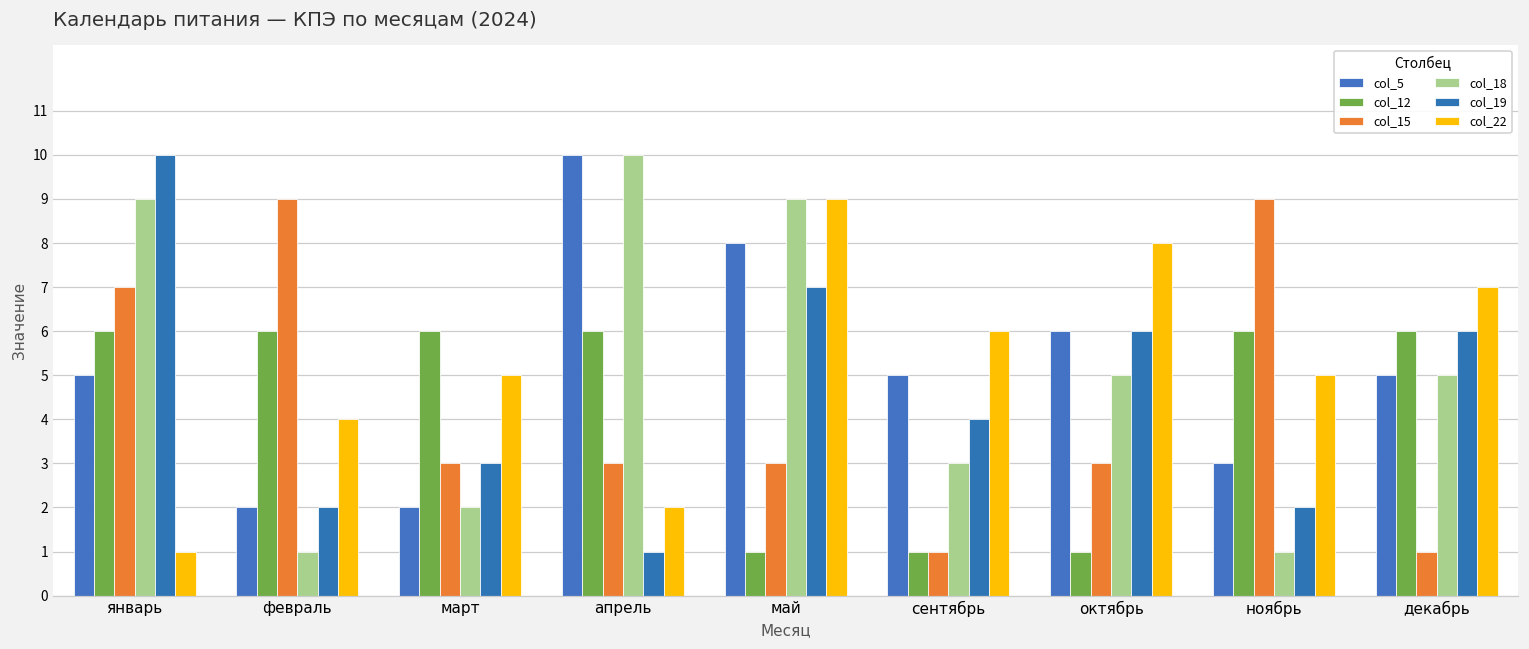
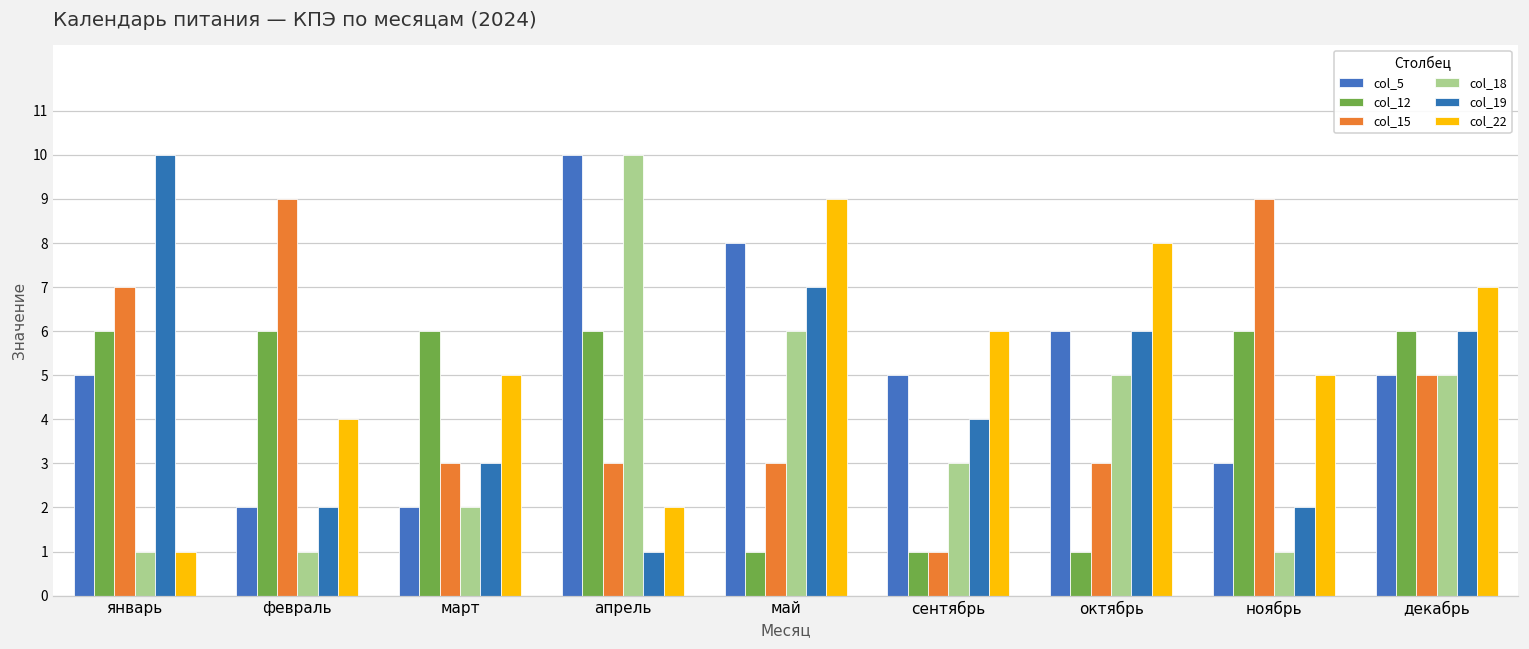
  {
    "col_12": {
      "январь": 6,
      "февраль": 6,
      "март": 6,
      "апрель": 6,
      "май": 1,
      "сентябрь": 1,
      "октябрь": 1,
      "ноябрь": 6,
      "декабрь": 6
    },
    "col_15": {
      "январь": 7,
      "февраль": 9,
      "март": 3,
      "апрель": 3,
      "май": 3,
      "сентябрь": 1,
      "октябрь": 3,
      "ноябрь": 9,
-     "декабрь": 1
+     "декабрь": 5
    },
    "col_18": {
-     "январь": 9,
+     "январь": 1,
      "февраль": 1,
      "март": 2,
      "апрель": 10,
-     "май": 9,
+     "май": 6,
      "сентябрь": 3,
      "октябрь": 5,
      "ноябрь": 1,
      "декабрь": 5
    },
    "col_22": {
      "январь": 1,
      "февраль": 4,
      "март": 5,
      "апрель": 2,
      "май": 9,
      "сентябрь": 6,
      "октябрь": 8,
      "ноябрь": 5,
      "декабрь": 7
    }
  }
